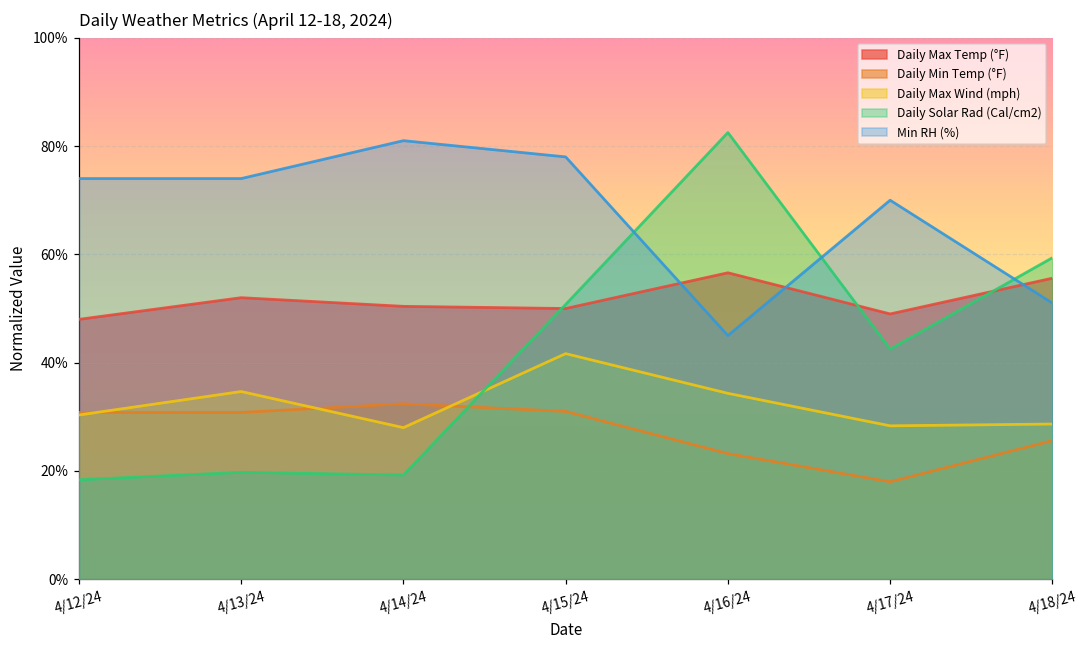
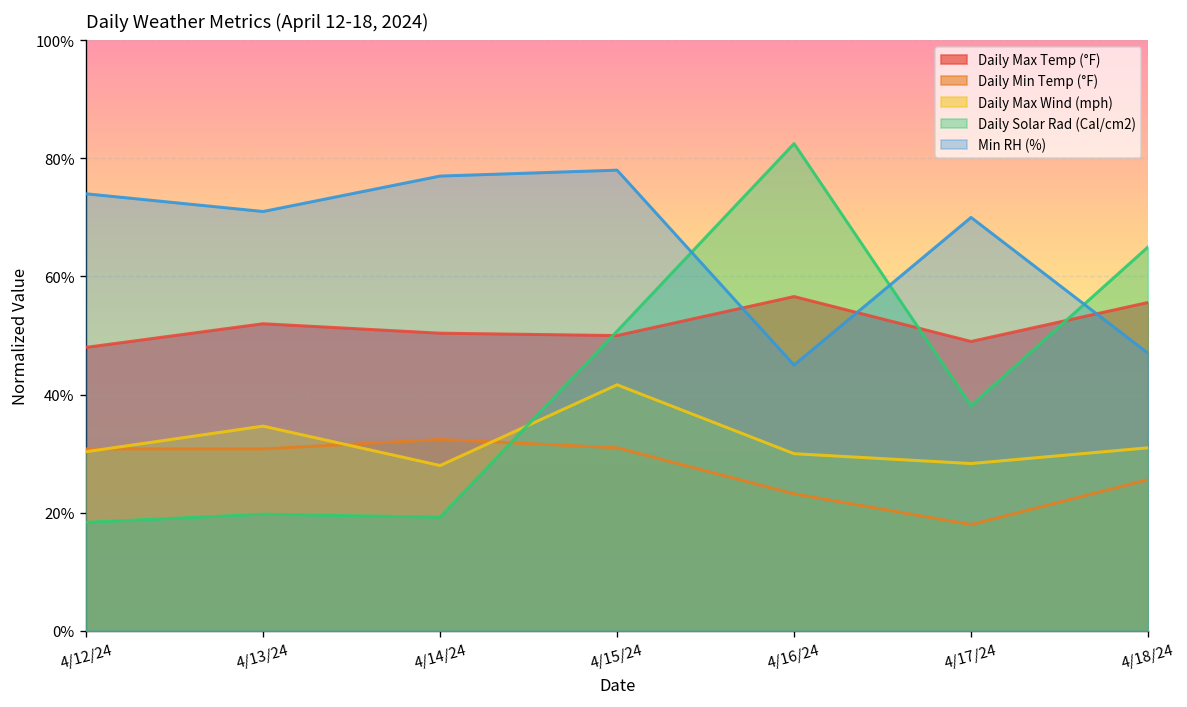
  {
    "Daily Max Wind (mph)": {
      "4/13/24": "35%",
      "4/14/24": "28%",
      "4/15/24": "42%",
-     "4/16/24": "34%",
+     "4/16/24": "30%",
      "4/17/24": "28%",
-     "4/18/24": "29%"
+     "4/18/24": "31%"
    },
    "Daily Solar Rad (Cal/cm2)": {
      "4/12/24": "18%",
      "4/13/24": "20%",
      "4/14/24": "19%",
      "4/15/24": "51%",
      "4/16/24": "83%",
-     "4/17/24": "43%",
-     "4/18/24": "59%"
+     "4/17/24": "38%",
+     "4/18/24": "65%"
    },
    "Min RH (%)": {
      "4/12/24": "74%",
-     "4/13/24": "74%",
-     "4/14/24": "81%",
+     "4/13/24": "71%",
+     "4/14/24": "77%",
      "4/15/24": "78%",
      "4/16/24": "45%",
      "4/17/24": "70%",
-     "4/18/24": "51%"
+     "4/18/24": "47%"
    }
  }
